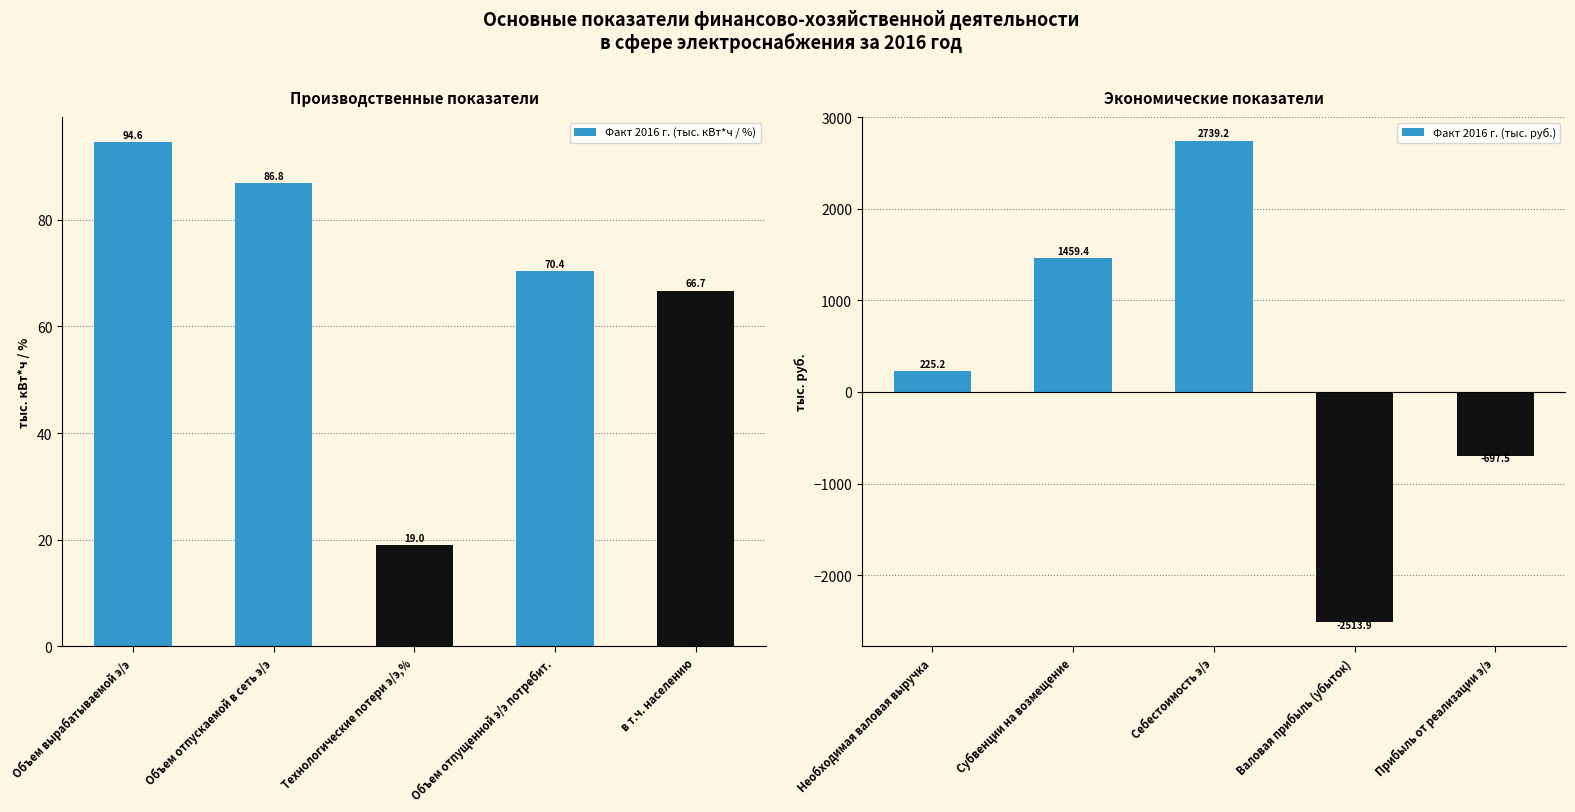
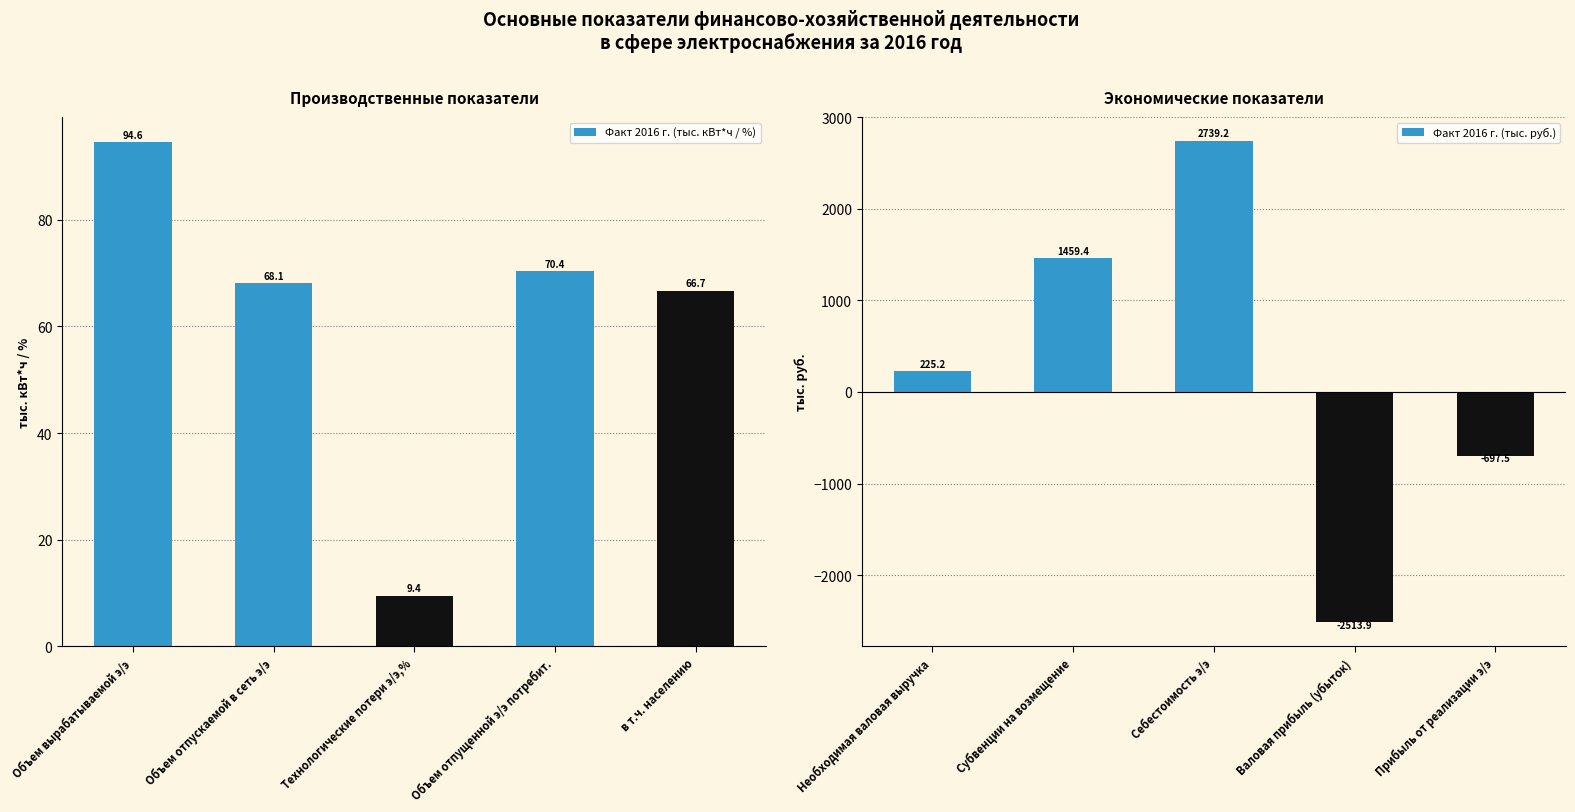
  {
    "Производственные показатели": {
      "Объем вырабатываемой э/э": 94.6,
-     "Объем отпускаемой в сеть э/э": 86.8,
-     "Технологические потери э/э,%": 19.0,
+     "Объем отпускаемой в сеть э/э": 68.1,
+     "Технологические потери э/э,%": 9.4,
      "Объем отпущенной э/э потребит.": 70.4,
      "в т.ч. населению": 66.7
    },
    "Экономические показатели": {
      "Необходимая валовая выручка": 225.2,
      "Субвенции на возмещение": 1459.4,
      "Себестоимость э/э": 2739.2,
      "Валовая прибыль (убыток)": -2513.9,
      "Прибыль от реализации э/э": -697.5
    }
  }
